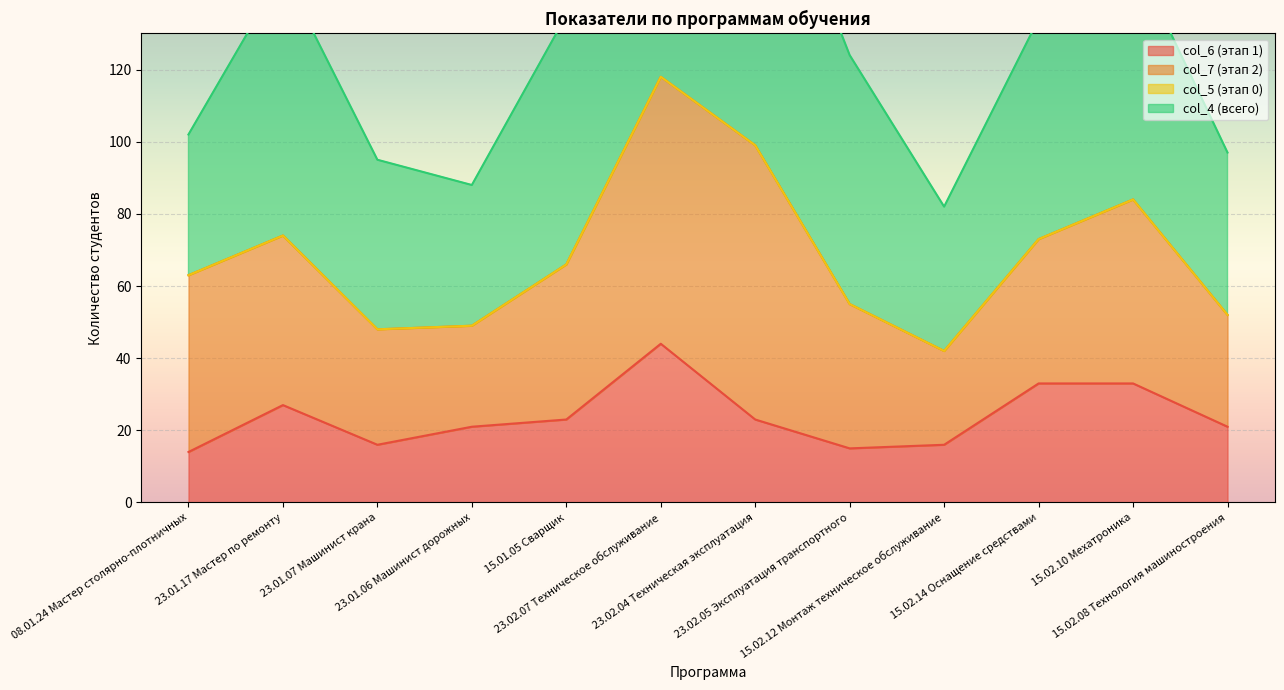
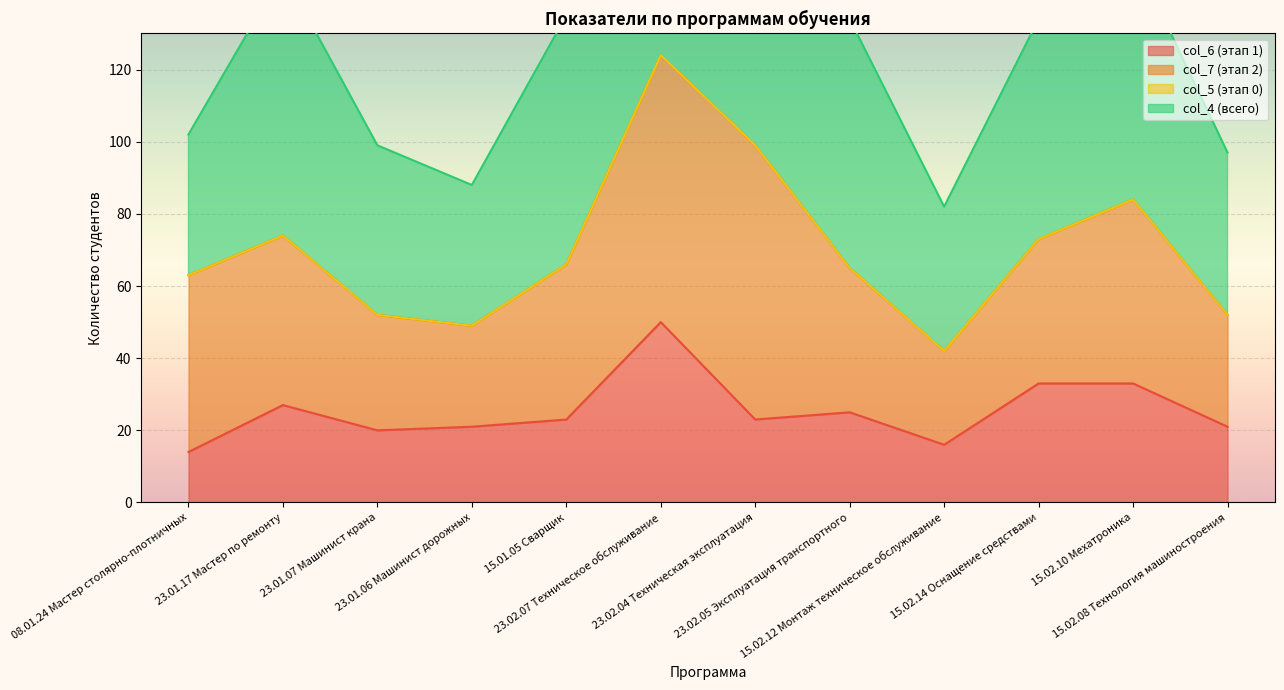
  {
    "col_6 (этап 1)": {
      "08.01.24 Мастер столярно-плотничных": 14,
      "23.01.17 Мастер по ремонту": 27,
-     "23.01.07 Машинист крана": 16,
+     "23.01.07 Машинист крана": 20,
      "23.01.06 Машинист дорожных": 21,
      "15.01.05 Сварщик": 23,
-     "23.02.07 Техническое обслуживание": 44,
+     "23.02.07 Техническое обслуживание": 50,
      "23.02.04 Техническая эксплуатация": 23,
-     "23.02.05 Эксплуатация транспортного": 15,
+     "23.02.05 Эксплуатация транспортного": 25,
      "15.02.12 Монтаж техническое обслуживание": 16,
      "15.02.14 Оснащение средствами": 33,
      "15.02.10 Мехатроника": 33,
      "15.02.08 Технология машиностроения": 21
    },
    "col_4 (всего)": {
      "08.01.24 Мастер столярно-плотничных": 39,
      "23.01.07 Машинист крана": 47,
      "23.01.06 Машинист дорожных": 39,
      "15.02.12 Монтаж техническое обслуживание": 40,
      "15.02.08 Технология машиностроения": 45
    }
  }
